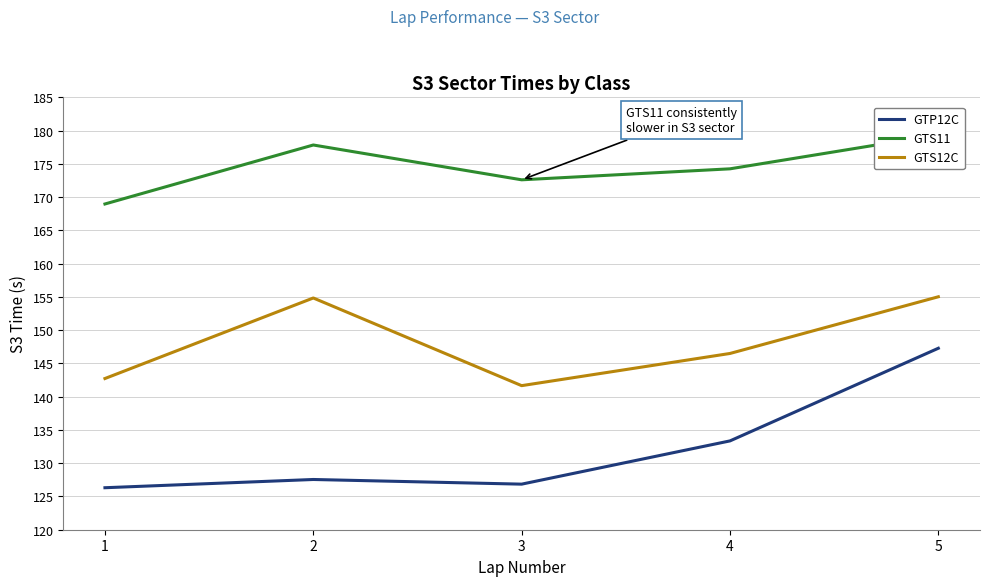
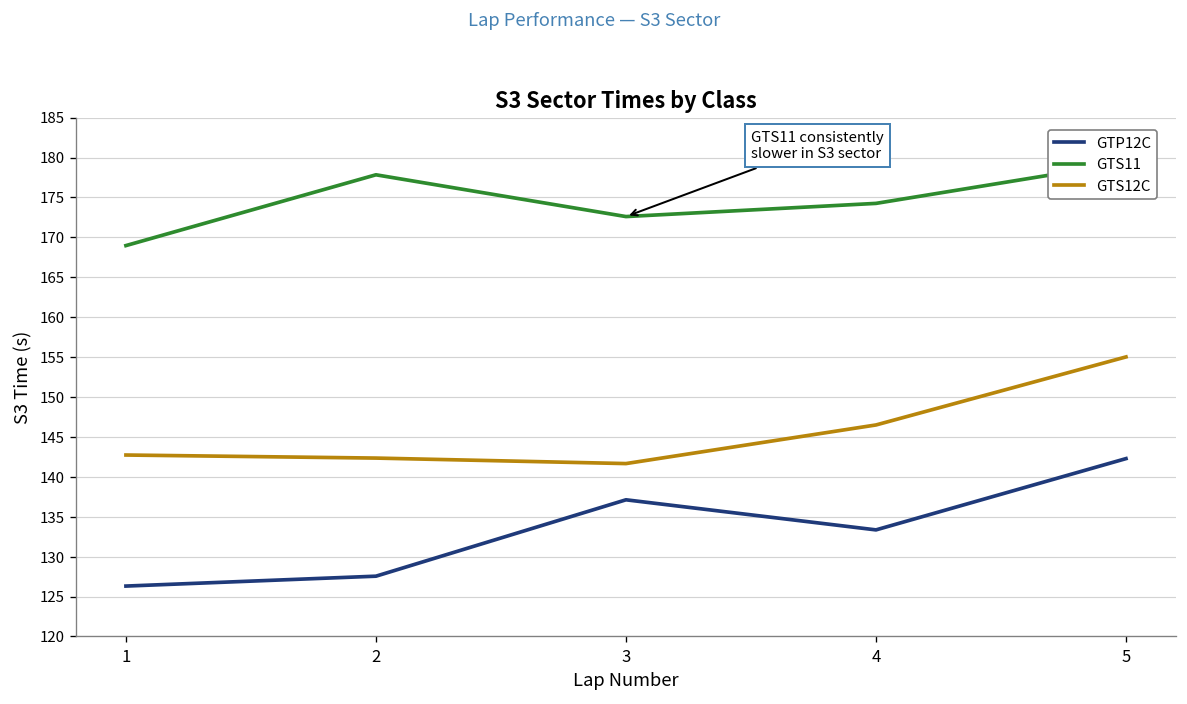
  {
    "GTP12C": {
      "1": 126,
      "2": 128,
-     "3": 127,
+     "3": 137,
      "4": 133,
-     "5": 147
+     "5": 142
    },
    "GTS11": {
      "1": 169,
      "2": 178,
      "3": 173,
      "4": 174
    },
    "GTS12C": {
      "1": 143,
-     "2": 155,
+     "2": 142,
      "3": 142,
      "4": 146,
      "5": 155
    }
  }
